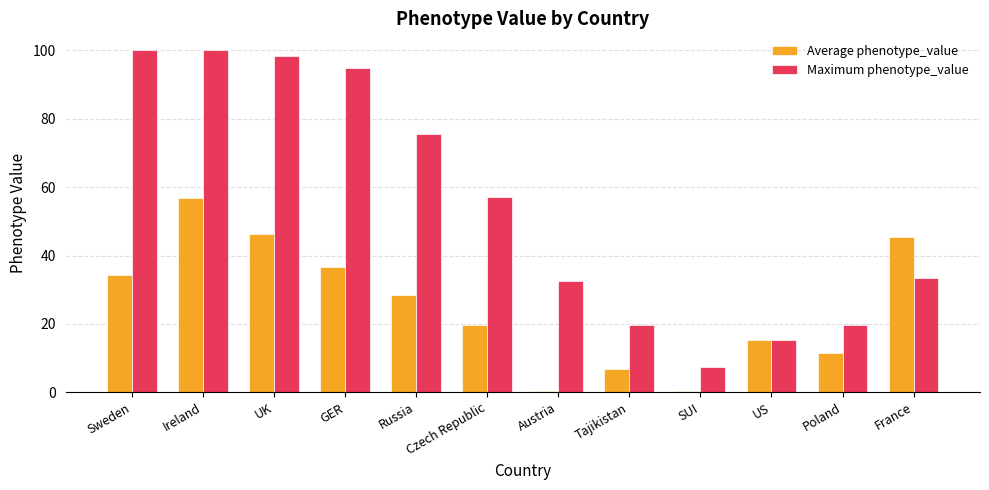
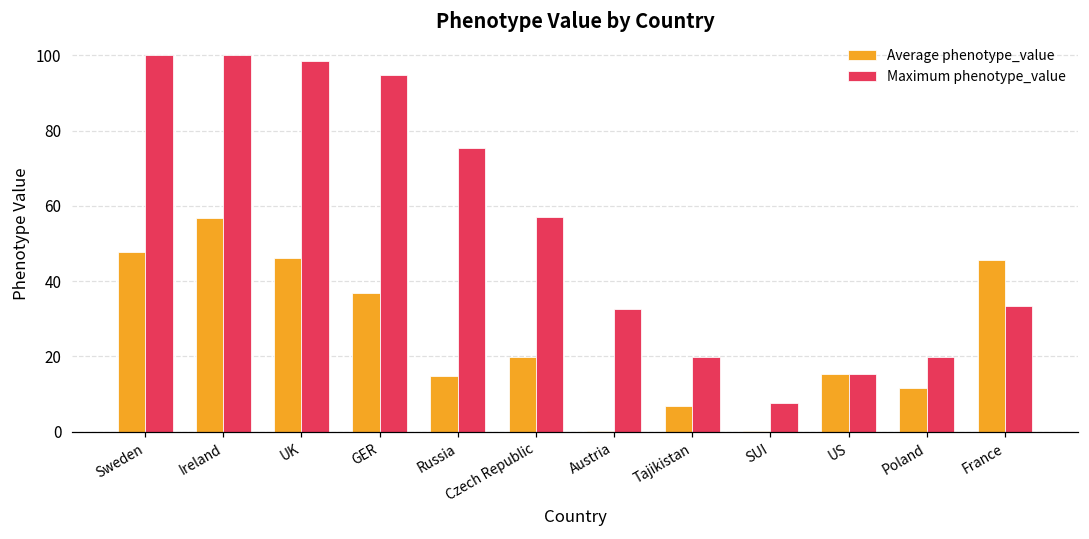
  {
    "Average phenotype_value": {
-     "Sweden": 34,
+     "Sweden": 48,
      "Ireland": 57,
      "UK": 46,
      "GER": 37,
-     "Russia": 29,
+     "Russia": 15,
      "Czech Republic": 20,
      "Tajikistan": 7,
      "US": 15,
      "Poland": 12,
      "France": 45
    },
    "Maximum phenotype_value": {
      "Sweden": 100,
      "Ireland": 100,
      "UK": 98,
      "GER": 95,
      "Russia": 76,
      "Czech Republic": 57,
      "Austria": 33,
      "Tajikistan": 20,
      "SUI": 7,
      "US": 15,
      "Poland": 20,
      "France": 34
    }
  }
